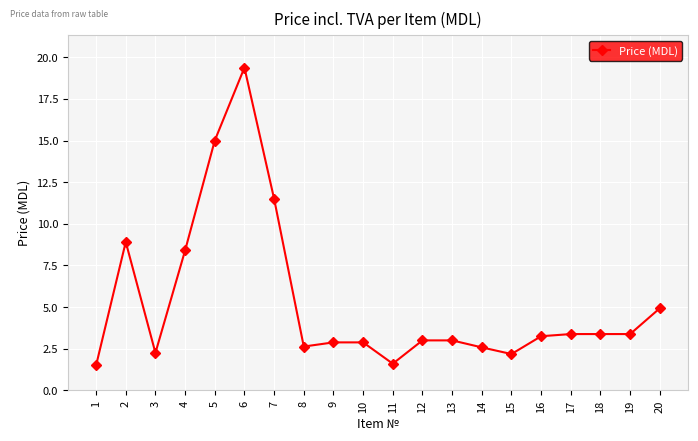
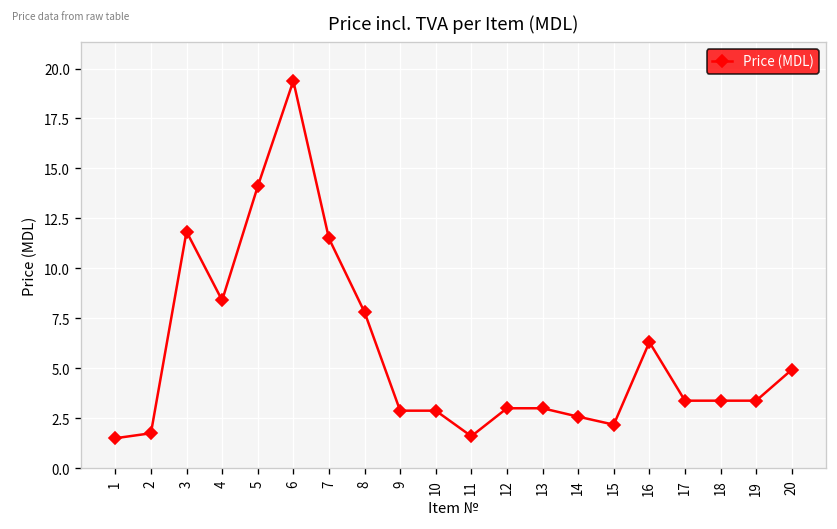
  {
    "1": 1.5,
-   "2": 8.9,
-   "3": 2.3,
+   "2": 1.8,
+   "3": 11.8,
    "4": 8.4,
-   "5": 15.0,
+   "5": 14.1,
    "6": 19.4,
    "7": 11.5,
-   "8": 2.6,
+   "8": 7.8,
    "9": 2.9,
    "10": 2.9,
    "11": 1.6,
    "12": 3.0,
    "13": 3.0,
    "14": 2.6,
    "15": 2.2,
-   "16": 3.3,
+   "16": 6.3,
    "17": 3.4,
    "18": 3.4,
    "19": 3.4,
    "20": 4.9
  }
